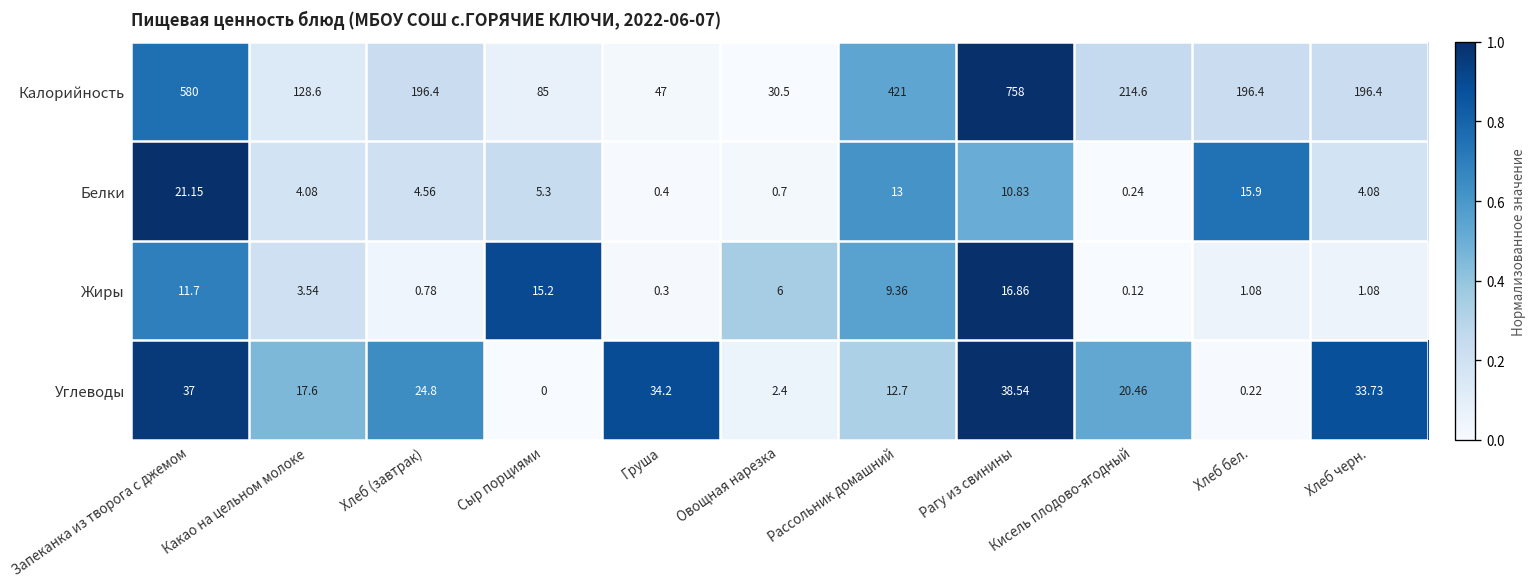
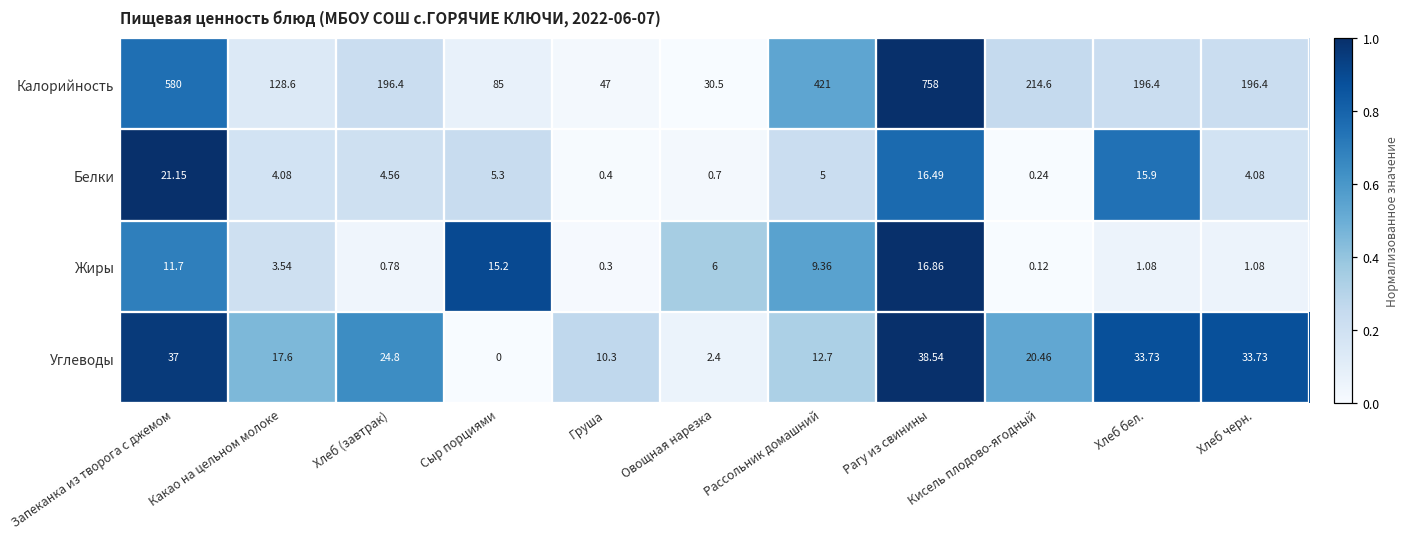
  {
    "Калорийность": {
      "Запеканка из творога с джемом": 580,
      "Какао на цельном молоке": 128.6,
      "Хлеб (завтрак)": 196.4,
      "Сыр порциями": 85,
      "Груша": 47,
      "Овощная нарезка": 30.5,
      "Рассольник домашний": 421,
      "Рагу из свинины": 758,
      "Кисель плодово-ягодный": 214.6,
      "Хлеб бел.": 196.4,
      "Хлеб черн.": 196.4
    },
    "Белки": {
      "Запеканка из творога с джемом": 21.15,
      "Какао на цельном молоке": 4.08,
      "Хлеб (завтрак)": 4.56,
      "Сыр порциями": 5.3,
      "Груша": 0.4,
      "Овощная нарезка": 0.7,
-     "Рассольник домашний": 13,
-     "Рагу из свинины": 10.83,
+     "Рассольник домашний": 5,
+     "Рагу из свинины": 16.49,
      "Кисель плодово-ягодный": 0.24,
      "Хлеб бел.": 15.9,
      "Хлеб черн.": 4.08
    },
    "Жиры": {
      "Запеканка из творога с джемом": 11.7,
      "Какао на цельном молоке": 3.54,
      "Хлеб (завтрак)": 0.78,
      "Сыр порциями": 15.2,
      "Груша": 0.3,
      "Овощная нарезка": 6,
      "Рассольник домашний": 9.36,
      "Рагу из свинины": 16.86,
      "Кисель плодово-ягодный": 0.12,
      "Хлеб бел.": 1.08,
      "Хлеб черн.": 1.08
    },
    "Углеводы": {
      "Запеканка из творога с джемом": 37,
      "Какао на цельном молоке": 17.6,
      "Хлеб (завтрак)": 24.8,
      "Сыр порциями": 0,
-     "Груша": 34.2,
+     "Груша": 10.3,
      "Овощная нарезка": 2.4,
      "Рассольник домашний": 12.7,
      "Рагу из свинины": 38.54,
      "Кисель плодово-ягодный": 20.46,
-     "Хлеб бел.": 0.22,
+     "Хлеб бел.": 33.73,
      "Хлеб черн.": 33.73
    }
  }
